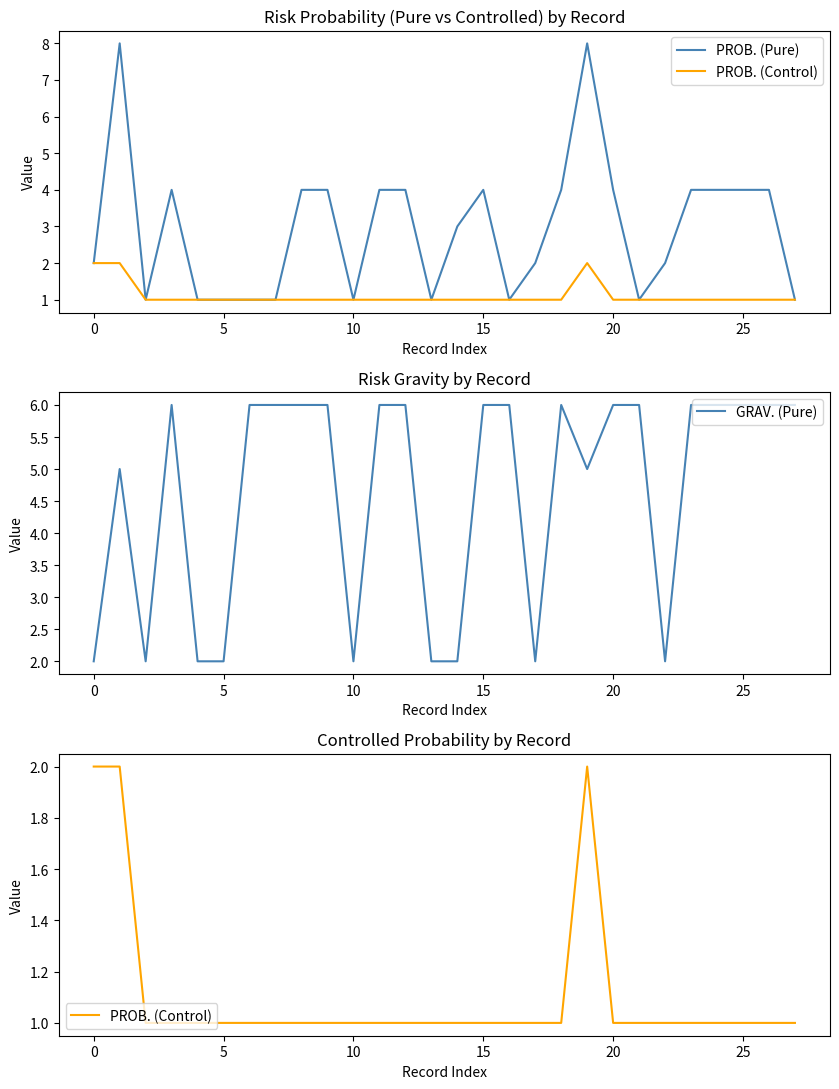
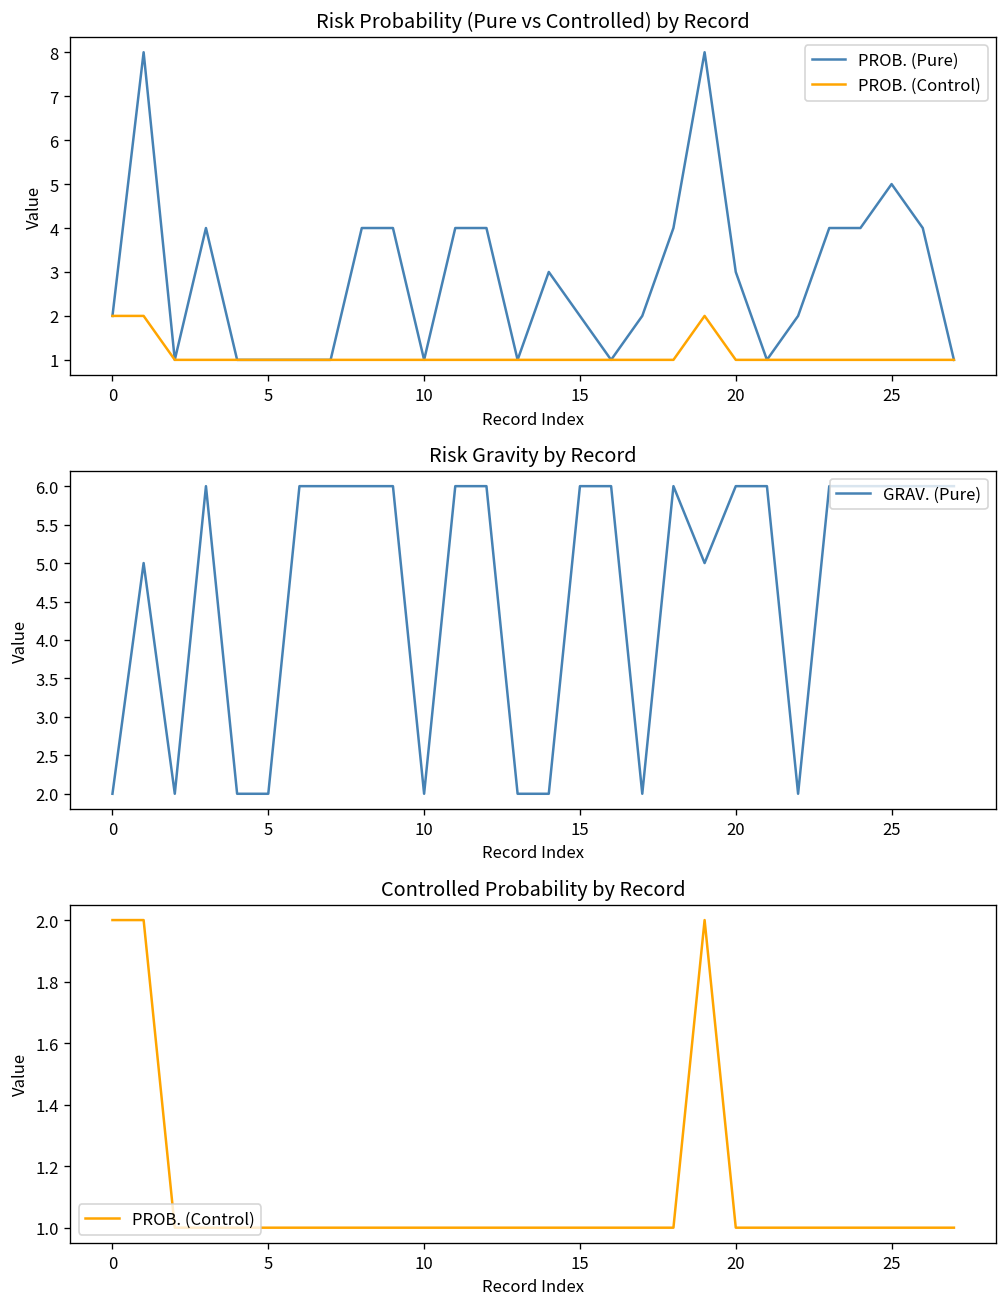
  {
    "Risk Probability (Pure vs Controlled) by Record": {
      "PROB. (Pure)": {
-       "15": 4,
-       "20": 4,
-       "25": 4
+       "15": 2,
+       "20": 3,
+       "25": 5
      },
      "PROB. (Control)": {
        "15": 1,
        "20": 1,
        "25": 1
      }
    },
    "Risk Gravity by Record": {
      "0": 2.0,
      "5": 2.0,
      "10": 2.0,
      "15": 6.0,
      "20": 6.0
    },
    "Controlled Probability by Record": {
      "0": 2.00,
      "5": 1.00,
      "10": 1.00,
      "15": 1.00,
      "20": 1.00,
      "25": 1.00
    }
  }
